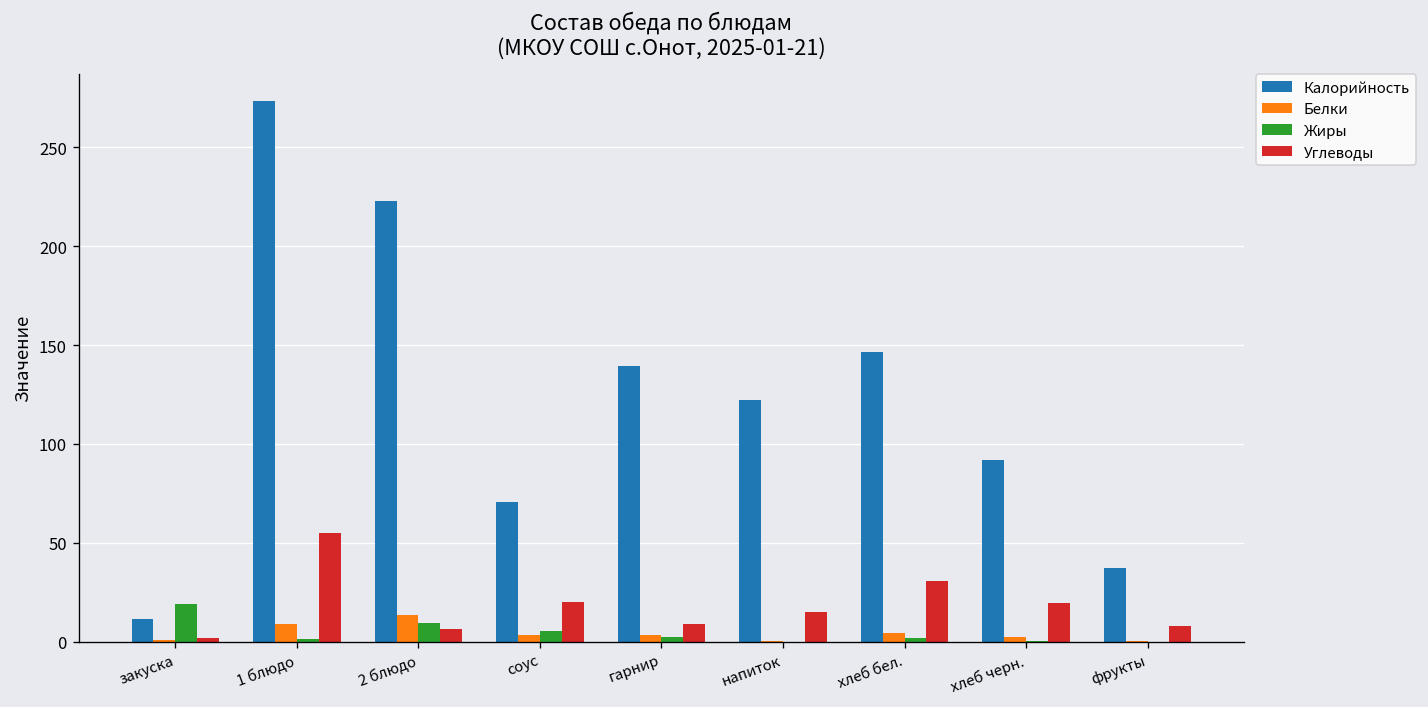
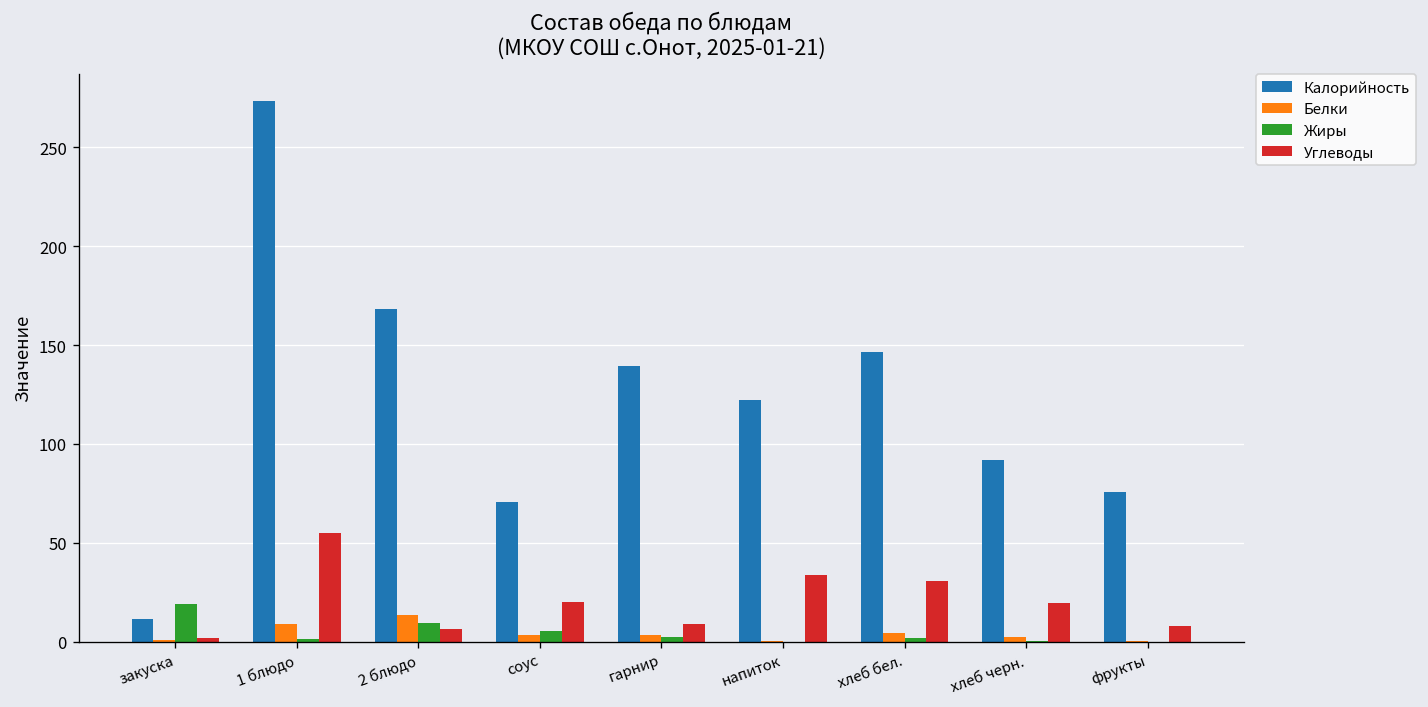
  {
    "Калорийность": {
      "закуска": 11,
      "1 блюдо": 273,
-     "2 блюдо": 223,
+     "2 блюдо": 168,
      "соус": 71,
      "гарнир": 139,
      "напиток": 122,
      "хлеб бел.": 146,
      "хлеб черн.": 92,
-     "фрукты": 37
+     "фрукты": 76
    },
    "Белки": {
      "1 блюдо": 9,
      "2 блюдо": 14,
      "соус": 3,
      "гарнир": 3,
      "хлеб бел.": 5,
      "хлеб черн.": 2
    },
    "Жиры": {
      "закуска": 19,
      "2 блюдо": 10,
      "соус": 5,
      "гарнир": 2,
      "напиток": 0,
      "хлеб бел.": 2,
      "фрукты": 0
    },
    "Углеводы": {
      "закуска": 2,
      "1 блюдо": 55,
      "2 блюдо": 7,
      "соус": 20,
      "гарнир": 9,
-     "напиток": 15,
+     "напиток": 34,
      "хлеб бел.": 31,
      "хлеб черн.": 20,
      "фрукты": 8
    }
  }
